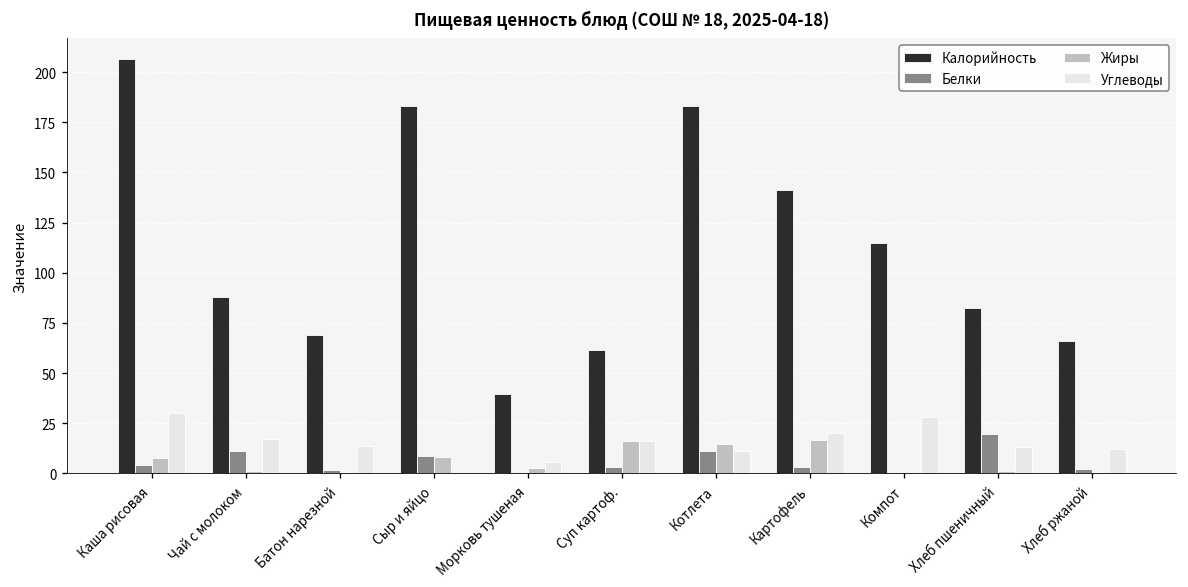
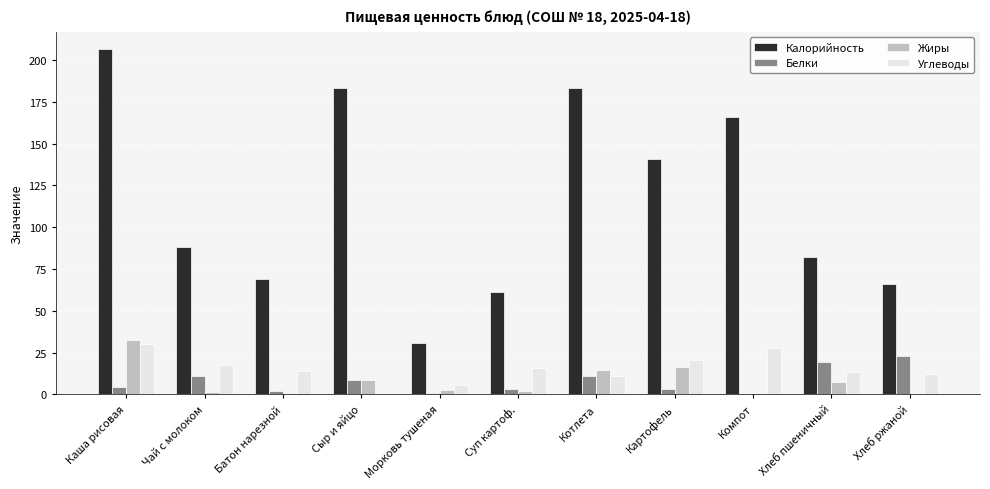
  {
    "Калорийность": {
      "Каша рисовая": 206,
      "Чай с молоком": 88,
      "Батон нарезной": 69,
      "Сыр и яйцо": 183,
-     "Морковь тушеная": 40,
+     "Морковь тушеная": 31,
      "Суп картоф.": 61,
      "Котлета": 183,
      "Картофель": 141,
-     "Компот": 115,
+     "Компот": 166,
      "Хлеб пшеничный": 82,
      "Хлеб ржаной": 66
    },
    "Белки": {
      "Каша рисовая": 4,
      "Чай с молоком": 11,
      "Батон нарезной": 2,
      "Сыр и яйцо": 9,
      "Суп картоф.": 3,
      "Котлета": 11,
      "Картофель": 3,
      "Хлеб пшеничный": 20,
-     "Хлеб ржаной": 2
+     "Хлеб ржаной": 23
    },
    "Жиры": {
-     "Каша рисовая": 8,
+     "Каша рисовая": 33,
      "Сыр и яйцо": 8,
      "Морковь тушеная": 3,
-     "Суп картоф.": 16,
+     "Суп картоф.": 2,
      "Котлета": 15,
      "Картофель": 17,
-     "Хлеб пшеничный": 1
+     "Хлеб пшеничный": 8
    },
    "Углеводы": {
      "Каша рисовая": 30,
      "Чай с молоком": 17,
      "Батон нарезной": 14,
      "Морковь тушеная": 6,
      "Суп картоф.": 16,
      "Котлета": 11,
      "Картофель": 20,
      "Компот": 28,
      "Хлеб пшеничный": 13,
      "Хлеб ржаной": 12
    }
  }
